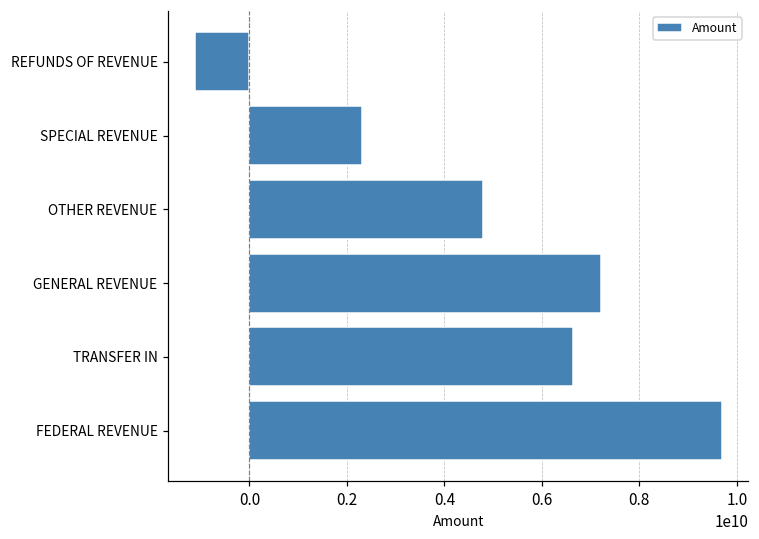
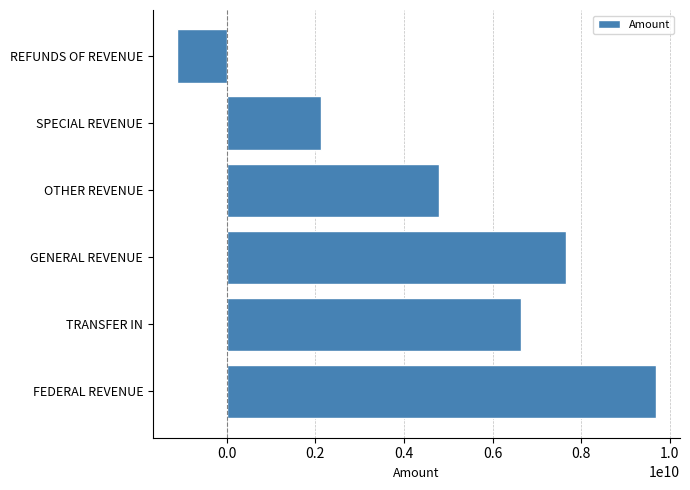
  {
    "REFUNDS OF REVENUE": -1100000000,
-   "SPECIAL REVENUE": 2300000000,
+   "SPECIAL REVENUE": 2100000000,
    "OTHER REVENUE": 4800000000,
-   "GENERAL REVENUE": 7200000000,
+   "GENERAL REVENUE": 7700000000,
    "TRANSFER IN": 6600000000,
    "FEDERAL REVENUE": 9700000000
  }
